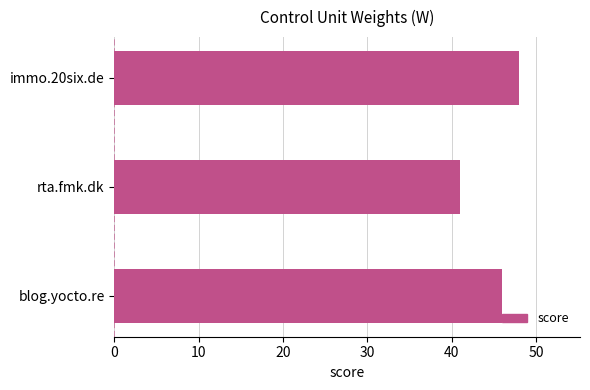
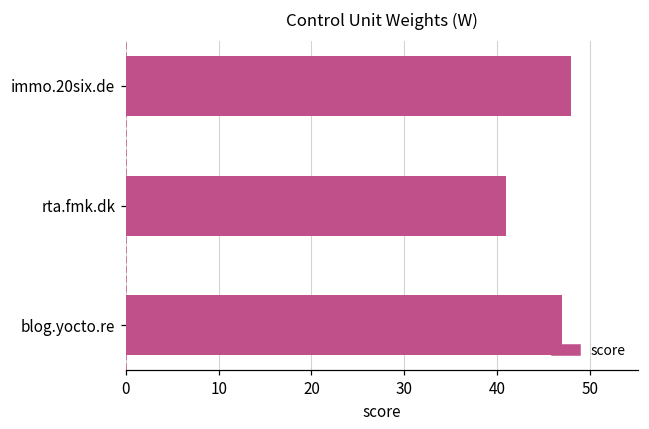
  {
    "immo.20six.de": 48,
    "rta.fmk.dk": 41,
-   "blog.yocto.re": 46
+   "blog.yocto.re": 47
  }
